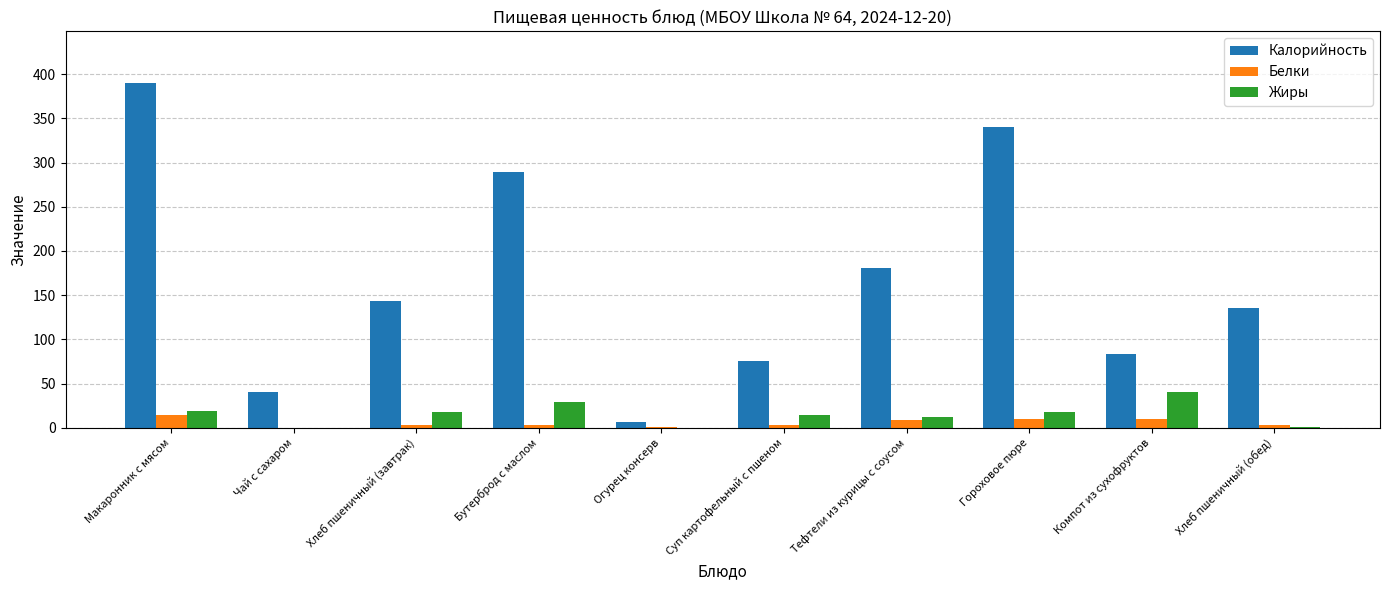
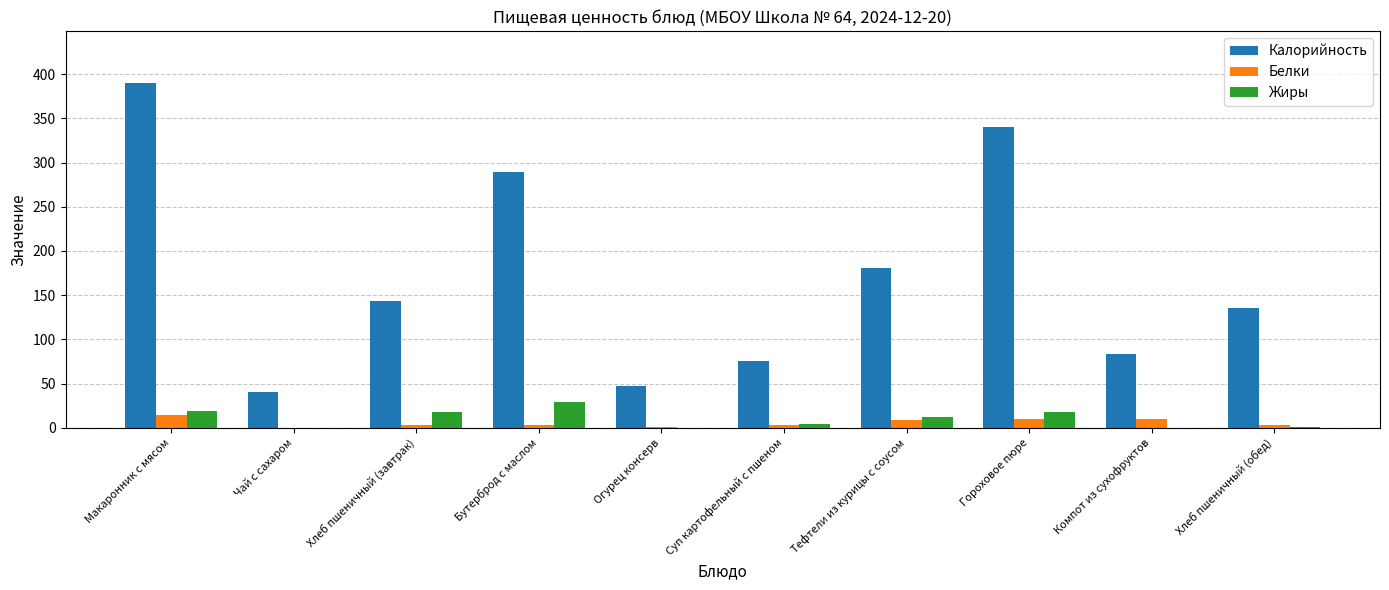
  {
    "Калорийность": {
      "Макаронник с мясом": 390,
      "Чай с сахаром": 40,
      "Хлеб пшеничный (завтрак)": 140,
      "Бутерброд с маслом": 290,
-     "Огурец консерв": 10,
+     "Огурец консерв": 50,
      "Суп картофельный с пшеном": 80,
      "Тефтели из курицы с соусом": 180,
      "Гороховое пюре": 340,
      "Компот из сухофруктов": 80,
      "Хлеб пшеничный (обед)": 140
    },
    "Белки": {
      "Макаронник с мясом": 10,
      "Хлеб пшеничный (завтрак)": 0,
      "Бутерброд с маслом": 0,
      "Суп картофельный с пшеном": 0,
      "Тефтели из курицы с соусом": 10,
      "Гороховое пюре": 10,
      "Компот из сухофруктов": 10,
      "Хлеб пшеничный (обед)": 0
    },
    "Жиры": {
      "Макаронник с мясом": 20,
      "Хлеб пшеничный (завтрак)": 20,
      "Бутерброд с маслом": 30,
-     "Суп картофельный с пшеном": 10,
+     "Суп картофельный с пшеном": 0,
      "Тефтели из курицы с соусом": 10,
      "Гороховое пюре": 20,
-     "Компот из сухофруктов": 40
+     "Компот из сухофруктов": 0
    }
  }
